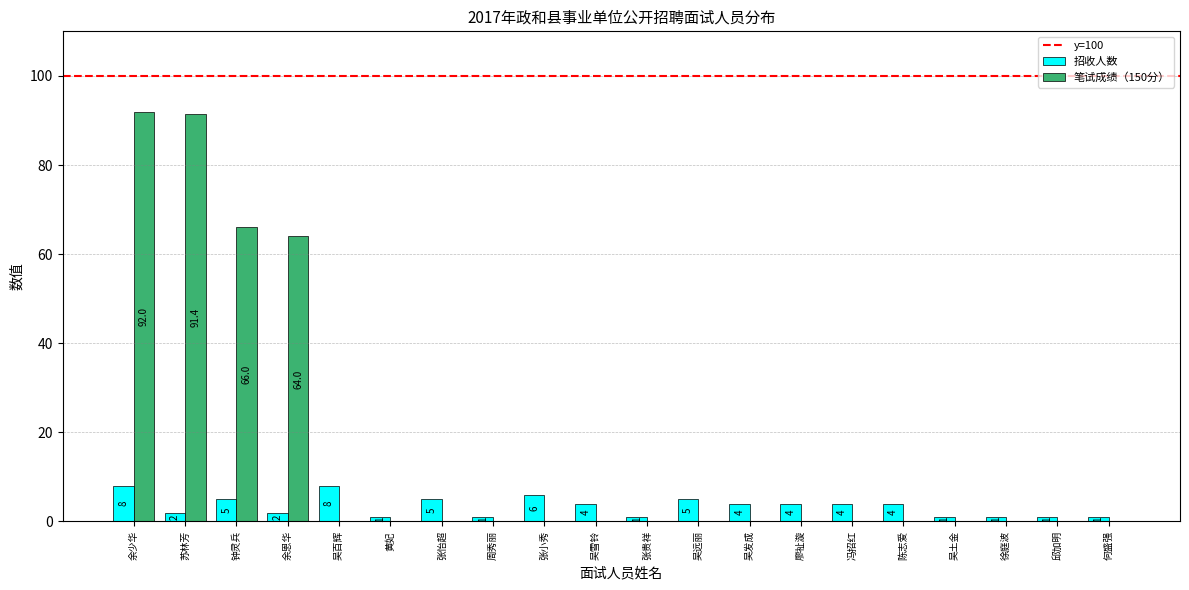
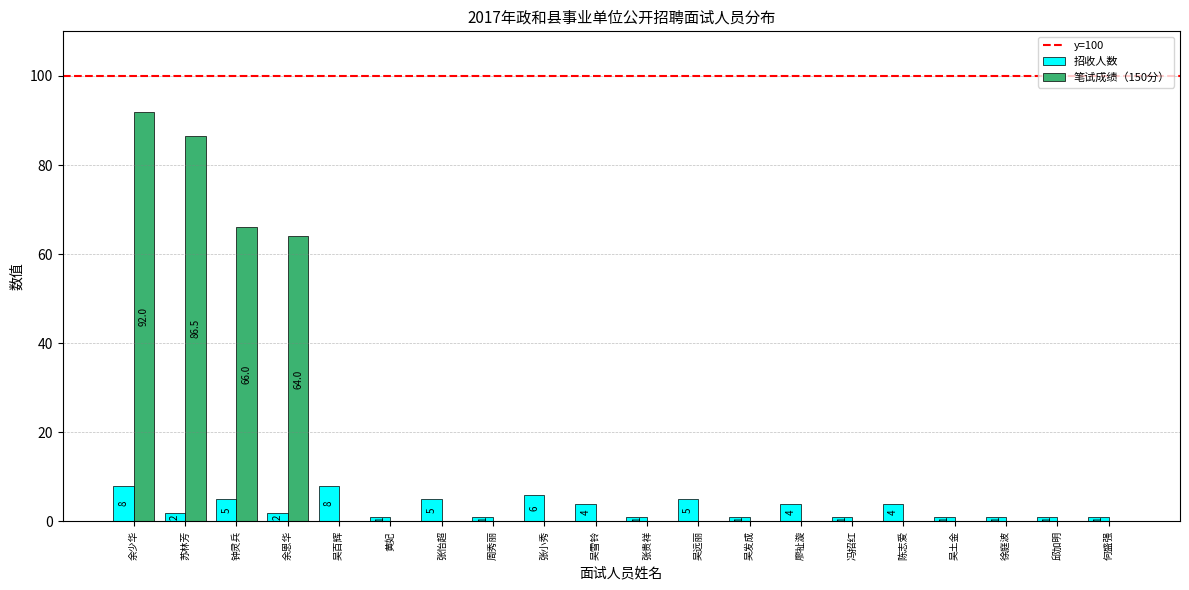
  {
    "招收人数": {
      "余少华": 8,
      "苏林芳": 2,
      "钟灵兵": 5,
      "余恩华": 2,
      "吴百辉": 8,
      "黄妃": 1,
      "张怡超": 5,
      "周秀丽": 1,
      "张小秀": 6,
      "吴雪铃": 4,
      "张贵祥": 1,
      "吴远丽": 5,
-     "吴发成": 4,
+     "吴发成": 1,
      "廖祉漩": 4,
-     "冯招红": 4,
+     "冯招红": 1,
      "陈志爱": 4,
      "吴土金": 1,
      "徐庭波": 1,
      "邱加明": 1,
      "何盛强": 1
    },
    "笔试成绩（150分）": {
      "余少华": 92.0,
-     "苏林芳": 91.4,
+     "苏林芳": 86.5,
      "钟灵兵": 66.0,
      "余恩华": 64.0
    }
  }
